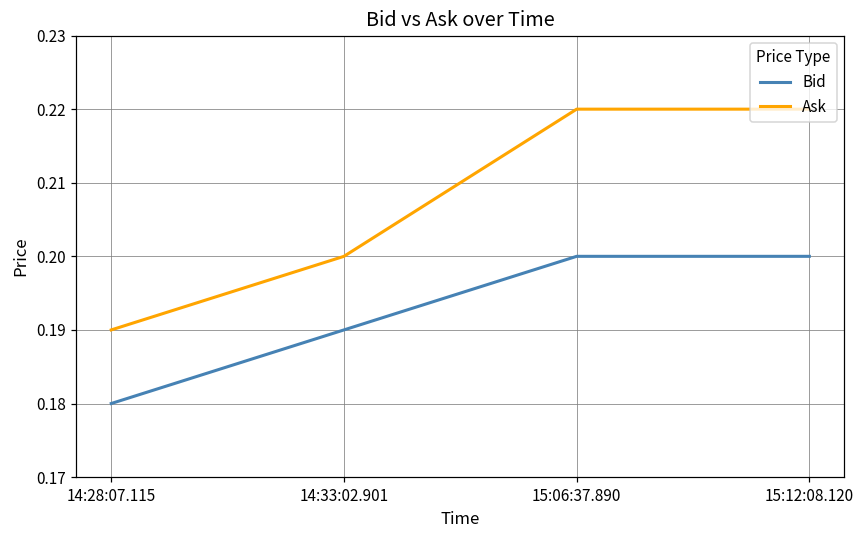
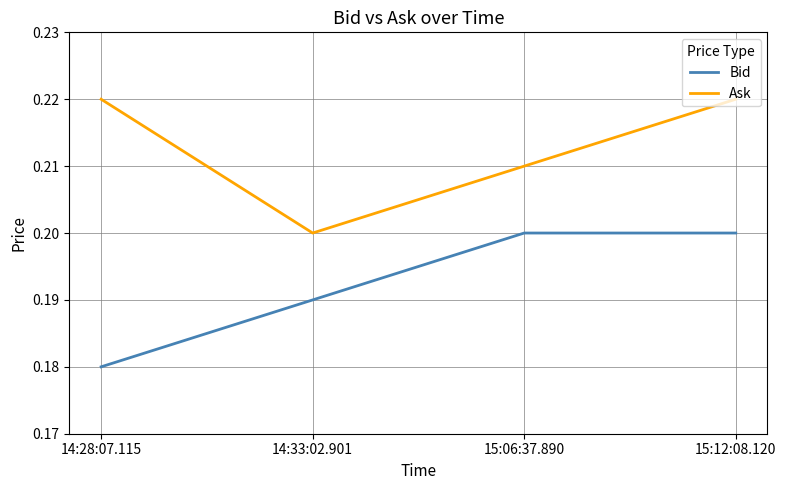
  {
    "Bid": {
      "14:28:07.115": 0.18,
      "14:33:02.901": 0.19,
      "15:06:37.890": 0.20,
      "15:12:08.120": 0.20
    },
    "Ask": {
-     "14:28:07.115": 0.19,
+     "14:28:07.115": 0.22,
      "14:33:02.901": 0.20,
-     "15:06:37.890": 0.22
+     "15:06:37.890": 0.21
    }
  }
